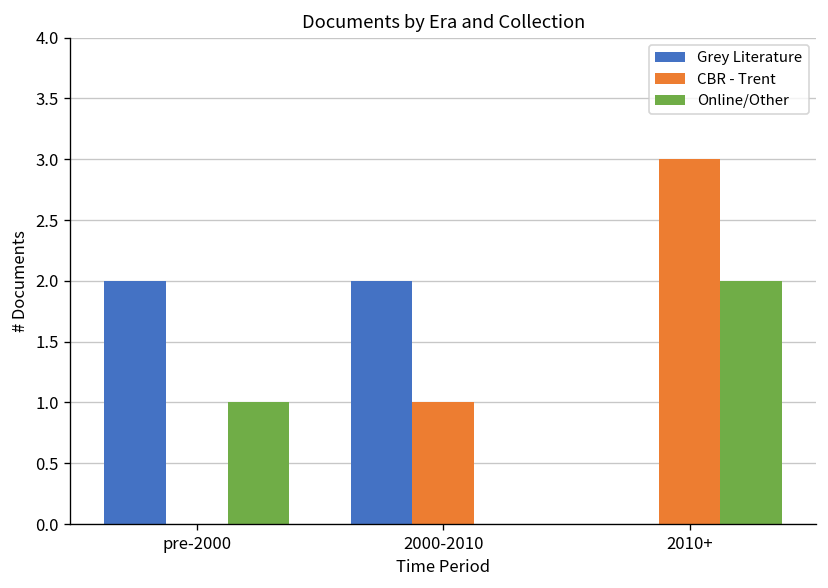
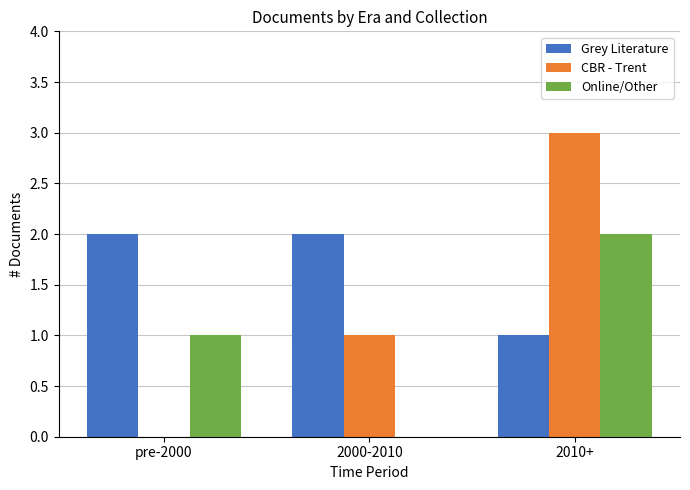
  {
    "Grey Literature": {
      "pre-2000": 2,
      "2000-2010": 2,
-     "2010+": 0
+     "2010+": 1
    },
    "CBR - Trent": {
      "pre-2000": 0,
      "2000-2010": 1,
      "2010+": 3
    },
    "Online/Other": {
      "pre-2000": 1,
      "2000-2010": 0,
      "2010+": 2
    }
  }
